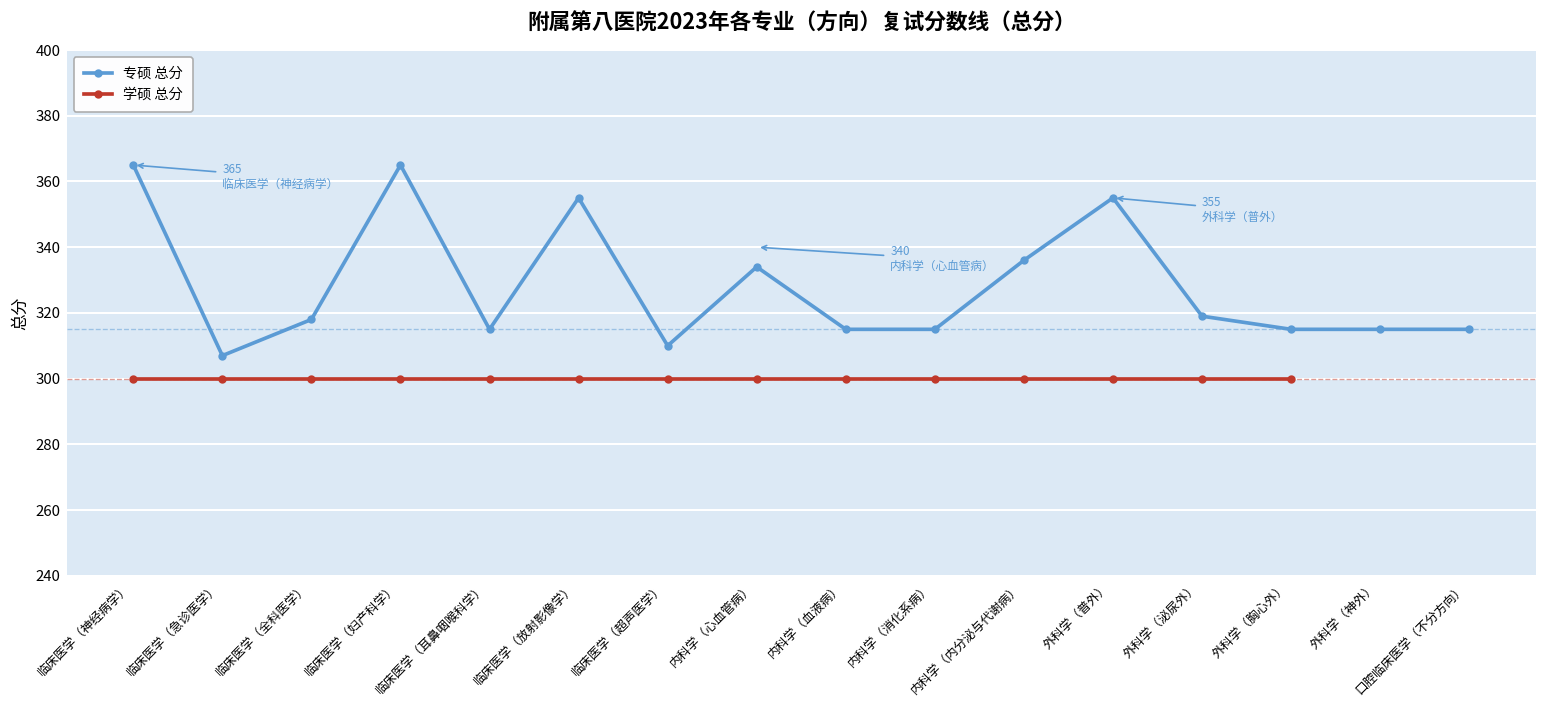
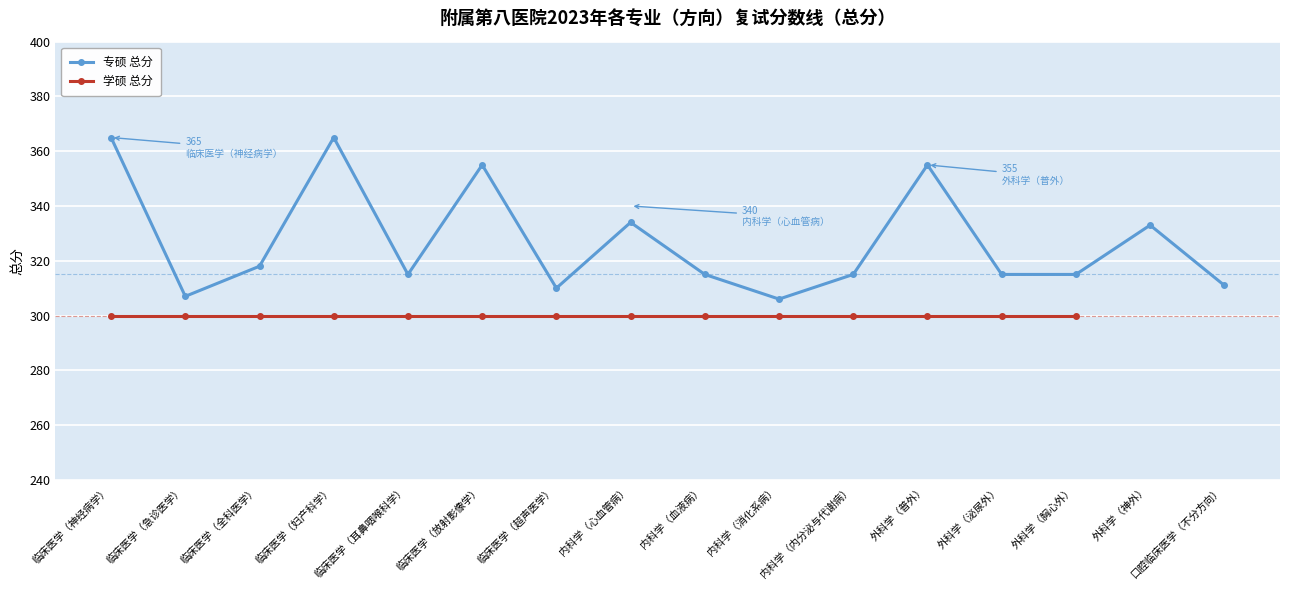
  {
    "专硕 总分": {
      "临床医学（急诊医学）": 307,
      "临床医学（全科医学）": 318,
      "临床医学（妇产科学）": 365,
      "临床医学（耳鼻咽喉科学）": 315,
      "临床医学（放射影像学）": 355,
      "临床医学（超声医学）": 310,
      "内科学（血液病）": 315,
-     "内科学（消化系病）": 315,
-     "内科学（内分泌与代谢病）": 336,
-     "外科学（泌尿外）": 319,
+     "内科学（消化系病）": 306,
+     "内科学（内分泌与代谢病）": 315,
+     "外科学（泌尿外）": 315,
      "外科学（胸心外）": 315,
-     "外科学（神外）": 315,
-     "口腔临床医学（不分方向）": 315
+     "外科学（神外）": 333,
+     "口腔临床医学（不分方向）": 311
    },
    "学硕 总分": {
      "临床医学（神经病学）": 300,
      "临床医学（急诊医学）": 300,
      "临床医学（全科医学）": 300,
      "临床医学（妇产科学）": 300,
      "临床医学（耳鼻咽喉科学）": 300,
      "临床医学（放射影像学）": 300,
      "临床医学（超声医学）": 300,
      "内科学（心血管病）": 300,
      "内科学（血液病）": 300,
      "内科学（消化系病）": 300,
      "内科学（内分泌与代谢病）": 300,
      "外科学（普外）": 300,
      "外科学（泌尿外）": 300,
      "外科学（胸心外）": 300
    }
  }
